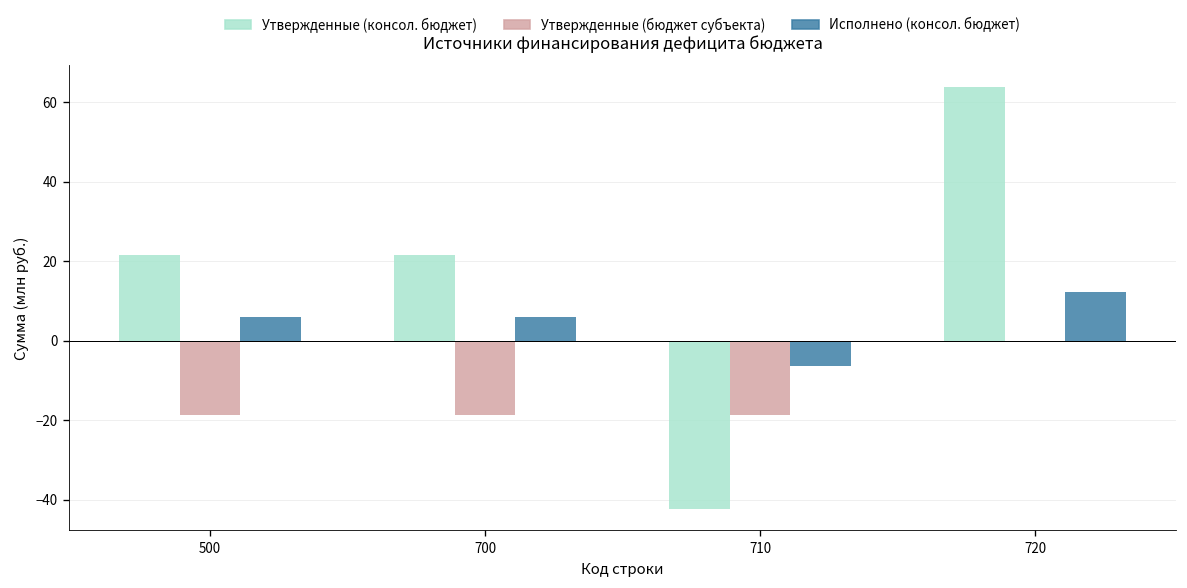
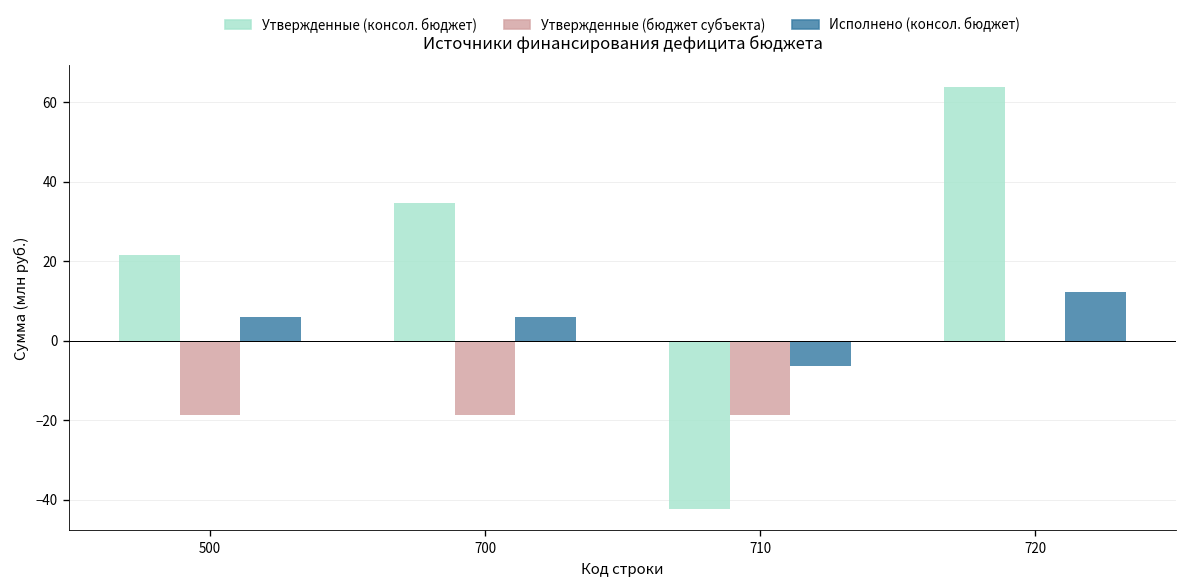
  {
    "Утвержденные (консол. бюджет)": {
      "500": 22,
-     "700": 22,
+     "700": 35,
      "710": -42,
      "720": 64
    },
    "Утвержденные (бюджет субъекта)": {
      "500": -19,
      "700": -19,
      "710": -19
    },
    "Исполнено (консол. бюджет)": {
      "500": 6,
      "700": 6,
      "710": -6,
      "720": 12
    }
  }
